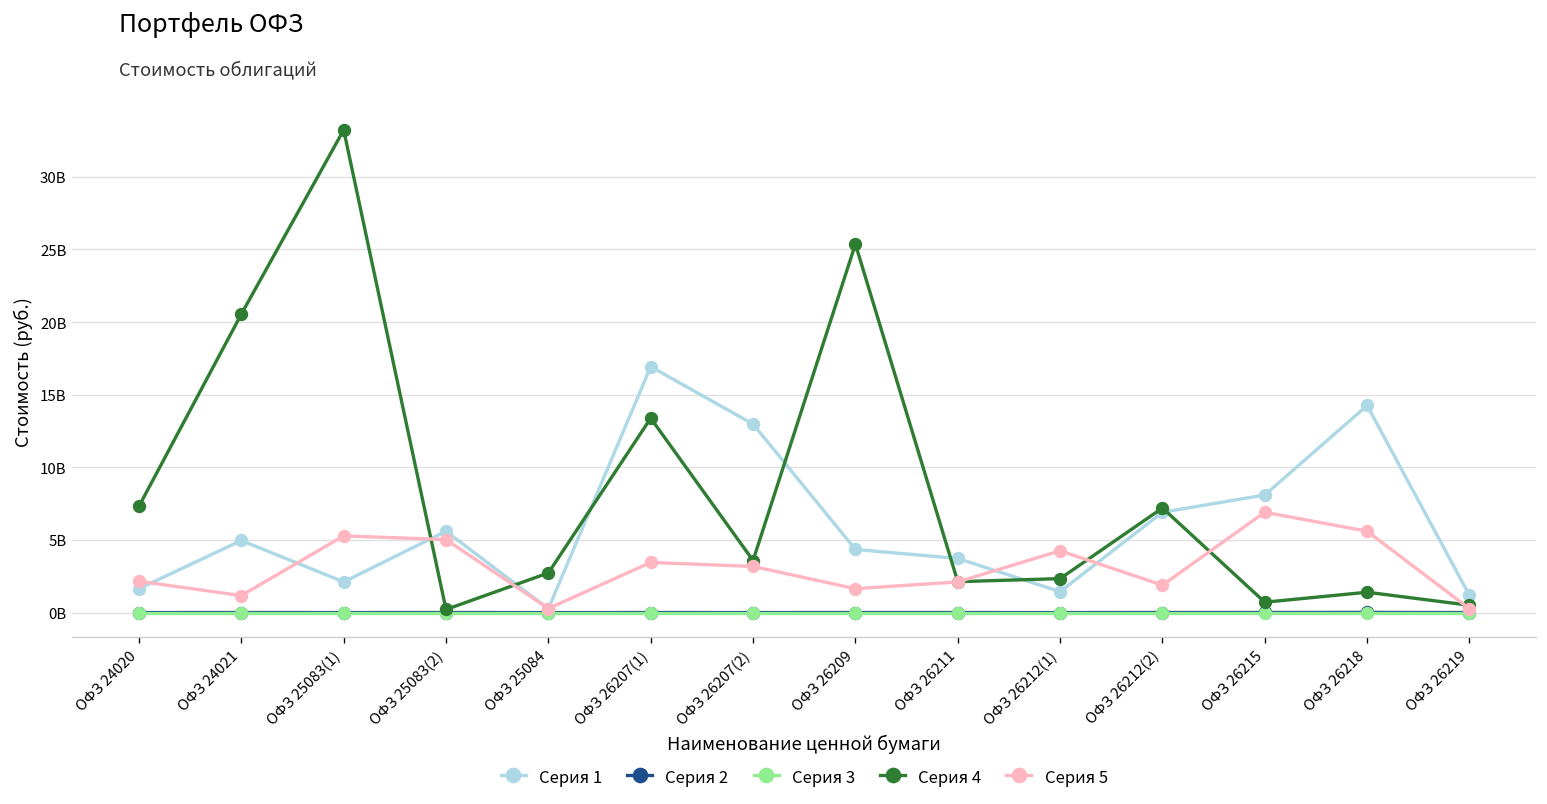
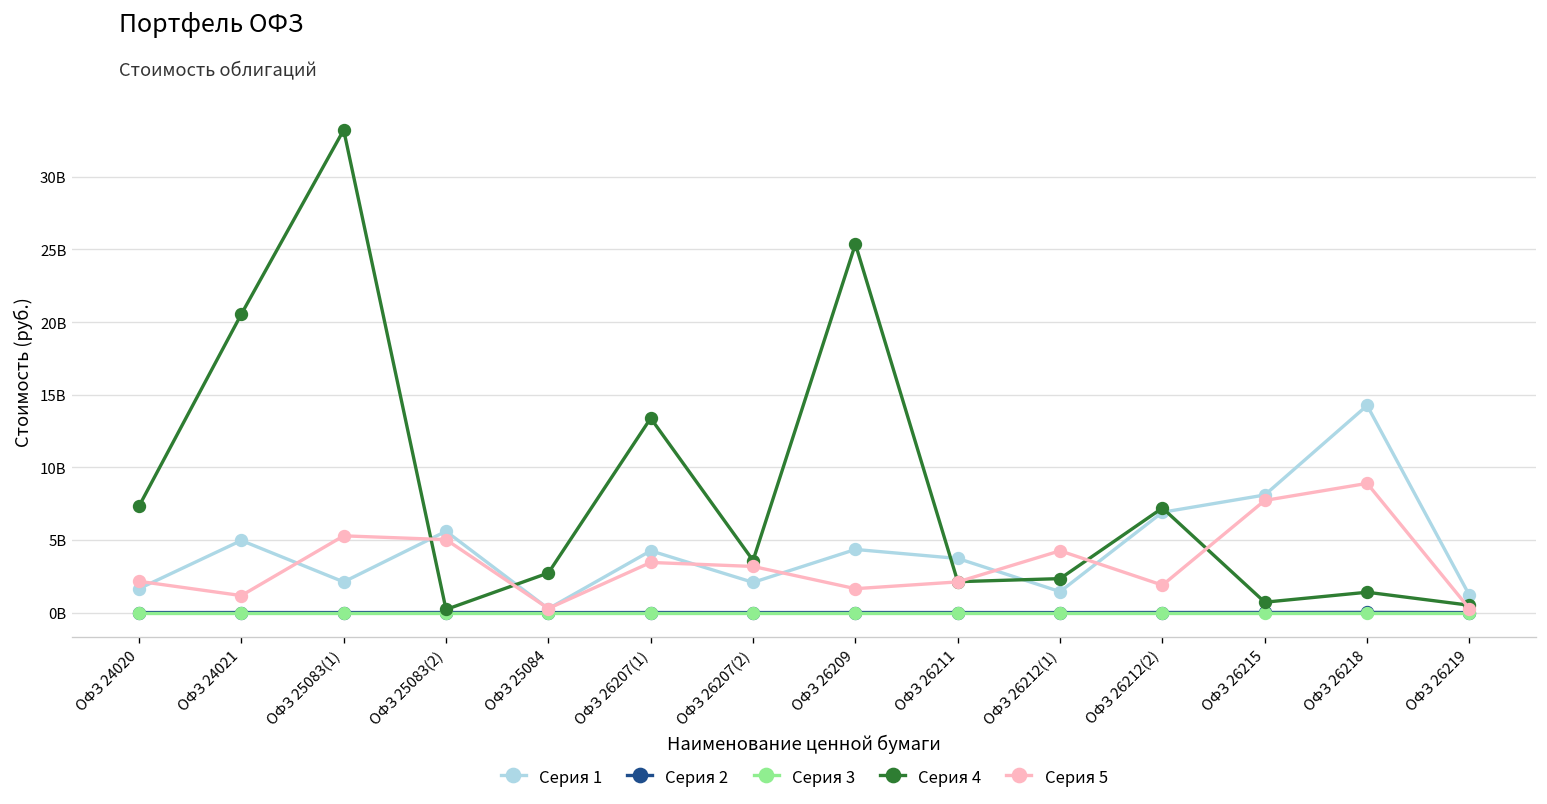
  {
    "Серия 1": {
      "ОФЗ 24020": 1600000000,
      "ОФЗ 24021": 5000000000,
      "ОФЗ 25083(1)": 2100000000,
      "ОФЗ 25083(2)": 5600000000,
-     "ОФЗ 26207(1)": 16900000000,
-     "ОФЗ 26207(2)": 13000000000,
+     "ОФЗ 26207(1)": 4300000000,
+     "ОФЗ 26207(2)": 2100000000,
      "ОФЗ 26209": 4300000000,
      "ОФЗ 26211": 3700000000,
      "ОФЗ 26212(1)": 1400000000,
      "ОФЗ 26212(2)": 6900000000,
      "ОФЗ 26215": 8100000000,
      "ОФЗ 26218": 14300000000,
      "ОФЗ 26219": 1200000000
    },
    "Серия 3": {
      "ОФЗ 24020": 0,
      "ОФЗ 24021": 0,
      "ОФЗ 25083(1)": 0,
      "ОФЗ 25083(2)": 0,
      "ОФЗ 25084": 0,
      "ОФЗ 26207(1)": 0,
      "ОФЗ 26207(2)": 0,
      "ОФЗ 26209": 0,
      "ОФЗ 26211": 0,
      "ОФЗ 26212(1)": 0,
      "ОФЗ 26212(2)": 0,
      "ОФЗ 26215": 0,
      "ОФЗ 26218": 0,
      "ОФЗ 26219": 0
    },
    "Серия 4": {
      "ОФЗ 24020": 7300000000,
      "ОФЗ 24021": 20500000000,
      "ОФЗ 25083(1)": 33200000000,
      "ОФЗ 25084": 2700000000,
      "ОФЗ 26207(1)": 13400000000,
      "ОФЗ 26207(2)": 3600000000,
      "ОФЗ 26209": 25400000000,
      "ОФЗ 26212(1)": 2300000000,
      "ОФЗ 26212(2)": 7200000000,
      "ОФЗ 26215": 700000000,
      "ОФЗ 26218": 1400000000,
      "ОФЗ 26219": 500000000
    },
    "Серия 5": {
      "ОФЗ 24020": 2200000000,
      "ОФЗ 24021": 1200000000,
      "ОФЗ 25083(1)": 5300000000,
      "ОФЗ 25083(2)": 5000000000,
      "ОФЗ 26207(1)": 3500000000,
      "ОФЗ 26207(2)": 3200000000,
      "ОФЗ 26209": 1600000000,
      "ОФЗ 26212(1)": 4300000000,
      "ОФЗ 26212(2)": 1900000000,
-     "ОФЗ 26215": 6900000000,
-     "ОФЗ 26218": 5600000000,
+     "ОФЗ 26215": 7700000000,
+     "ОФЗ 26218": 8900000000,
      "ОФЗ 26219": 300000000
    }
  }
